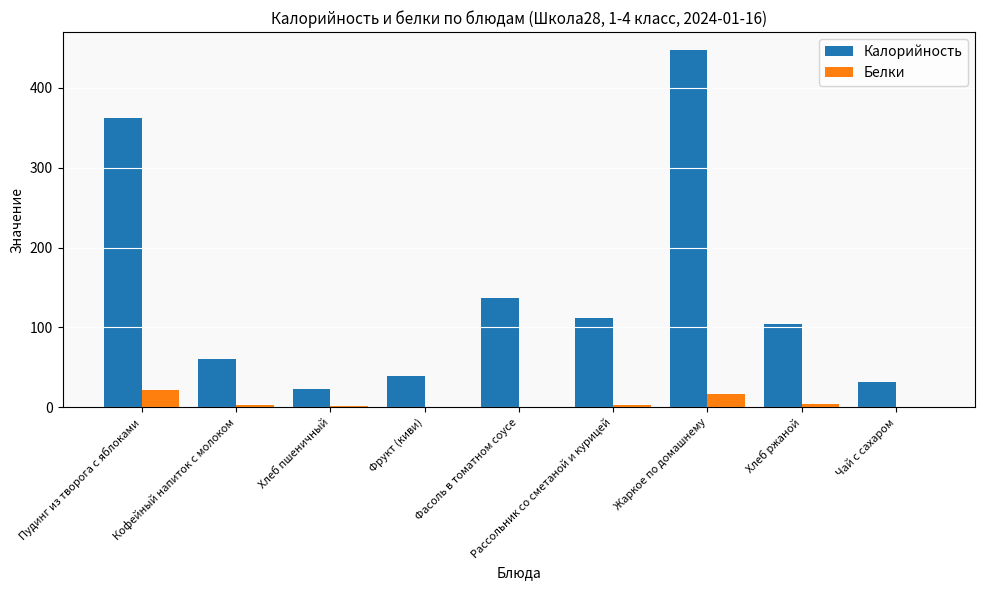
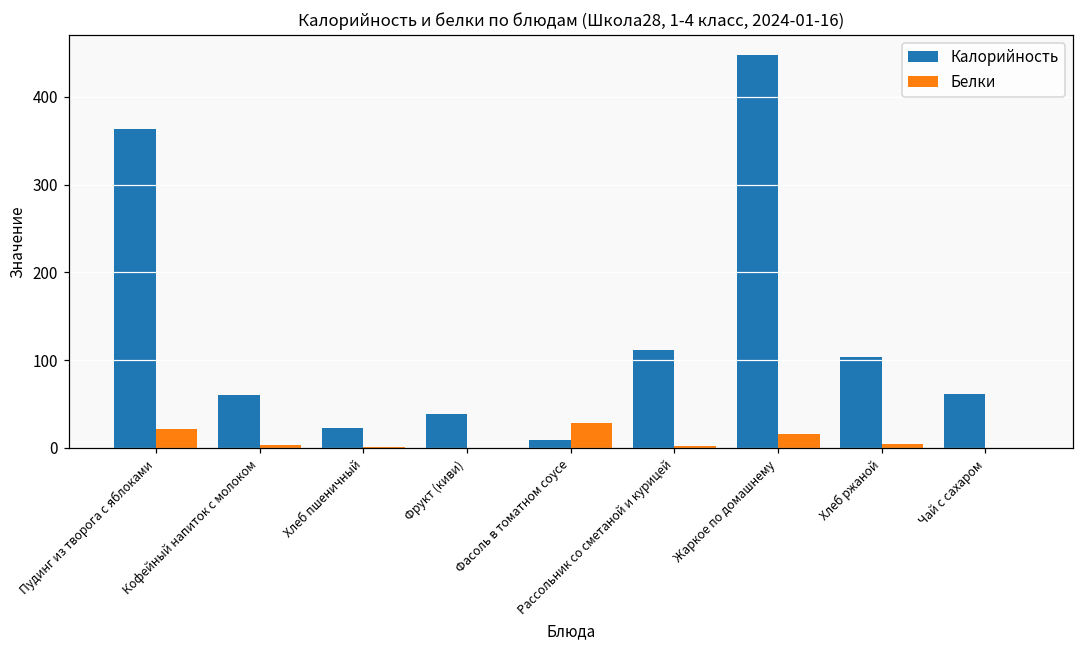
  {
    "Калорийность": {
      "Пудинг из творога с яблоками": 360,
      "Кофейный напиток с молоком": 60,
      "Хлеб пшеничный": 20,
      "Фрукт (киви)": 40,
-     "Фасоль в томатном соусе": 140,
+     "Фасоль в томатном соусе": 10,
      "Рассольник со сметаной и курицей": 110,
      "Жаркое по домашнему": 450,
      "Хлеб ржаной": 100,
-     "Чай с сахаром": 30
+     "Чай с сахаром": 60
    },
    "Белки": {
      "Пудинг из творога с яблоками": 20,
      "Кофейный напиток с молоком": 0,
-     "Фасоль в томатном соусе": 0,
+     "Фасоль в томатном соусе": 30,
      "Жаркое по домашнему": 20,
      "Хлеб ржаной": 0
    }
  }
